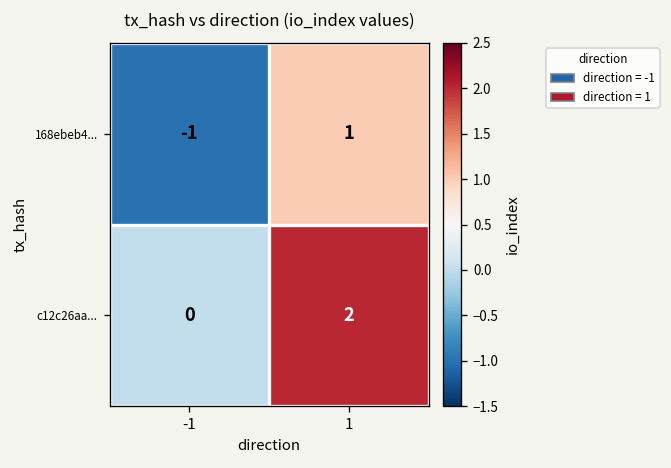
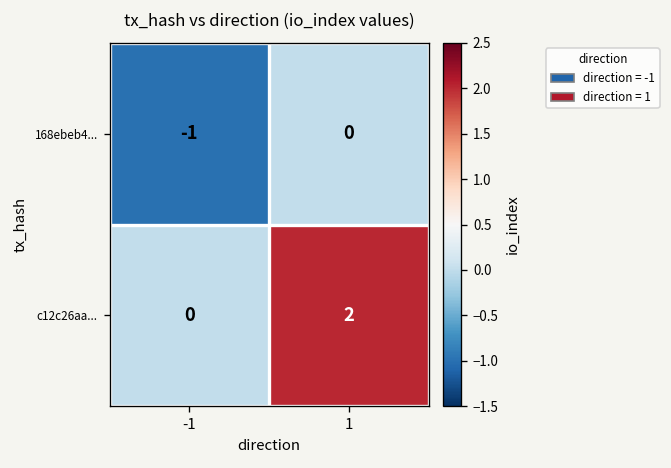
  {
    "168ebeb4...": {
      "-1": -1,
-     "1": 1
+     "1": 0
    },
    "c12c26aa...": {
      "-1": 0,
      "1": 2
    }
  }
